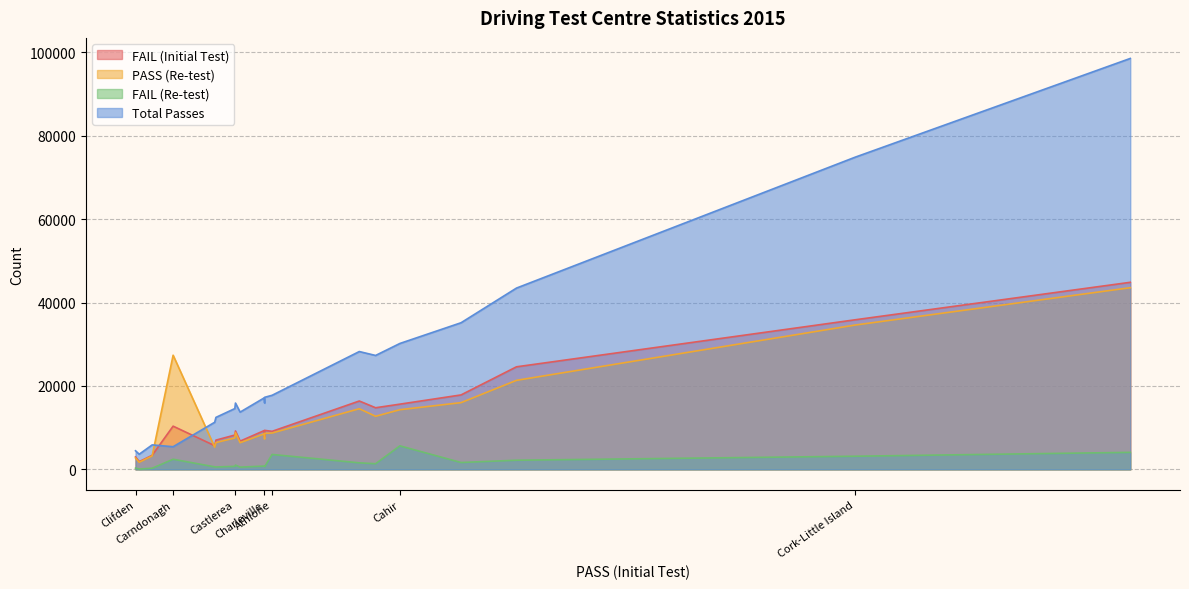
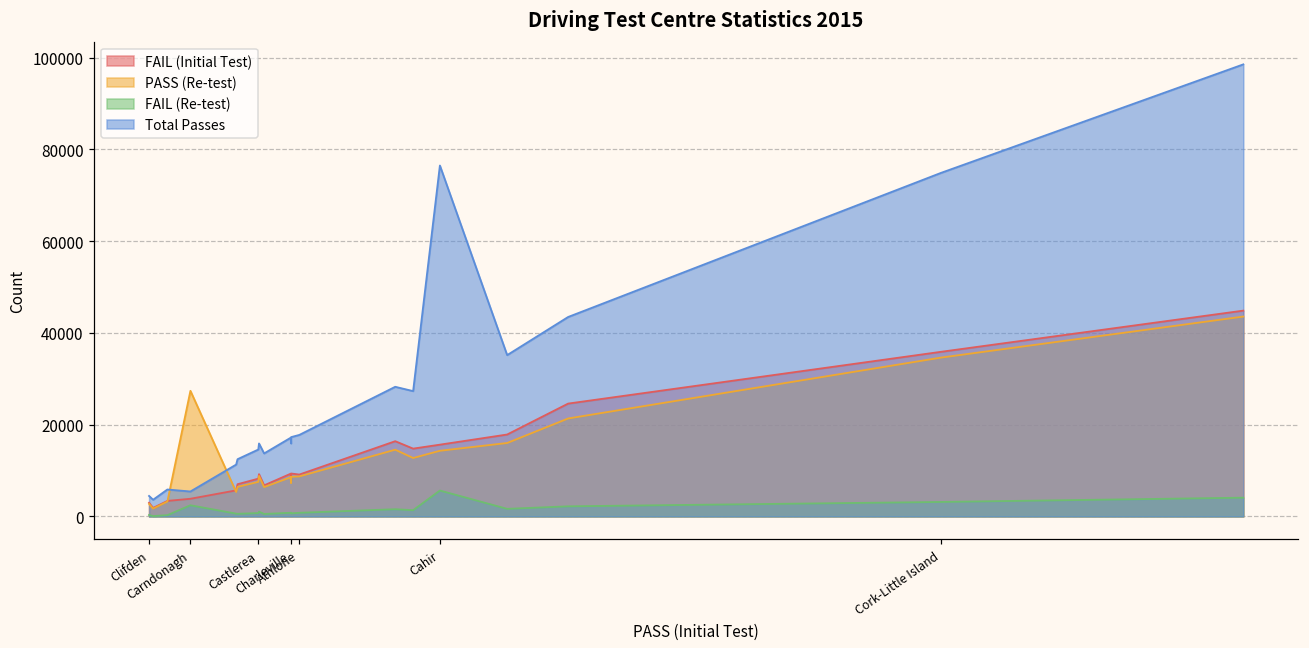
  {
    "FAIL (Initial Test)": {
-     "Carndonagh": 10000,
+     "Carndonagh": 4000,
      "Castlerea": 8000,
      "Charleville": 9000,
      "Cahir": 16000,
      "Cork-Little Island": 36000
    },
    "PASS (Re-test)": {
      "Carndonagh": 27000,
      "Castlerea": 8000,
      "Charleville": 9000,
      "Cahir": 14000,
      "Cork-Little Island": 35000
    },
    "FAIL (Re-test)": {
      "Clifden": 0,
      "Carndonagh": 2000,
      "Castlerea": 1000,
      "Charleville": 1000,
-     "Athlone": 4000,
+     "Athlone": 1000,
      "Cahir": 6000,
      "Cork-Little Island": 3000
    },
    "Total Passes": {
      "Clifden": 4000,
      "Carndonagh": 5000,
      "Castlerea": 15000,
      "Charleville": 17000,
      "Athlone": 18000,
-     "Cahir": 30000,
+     "Cahir": 76000,
      "Cork-Little Island": 75000
    }
  }
